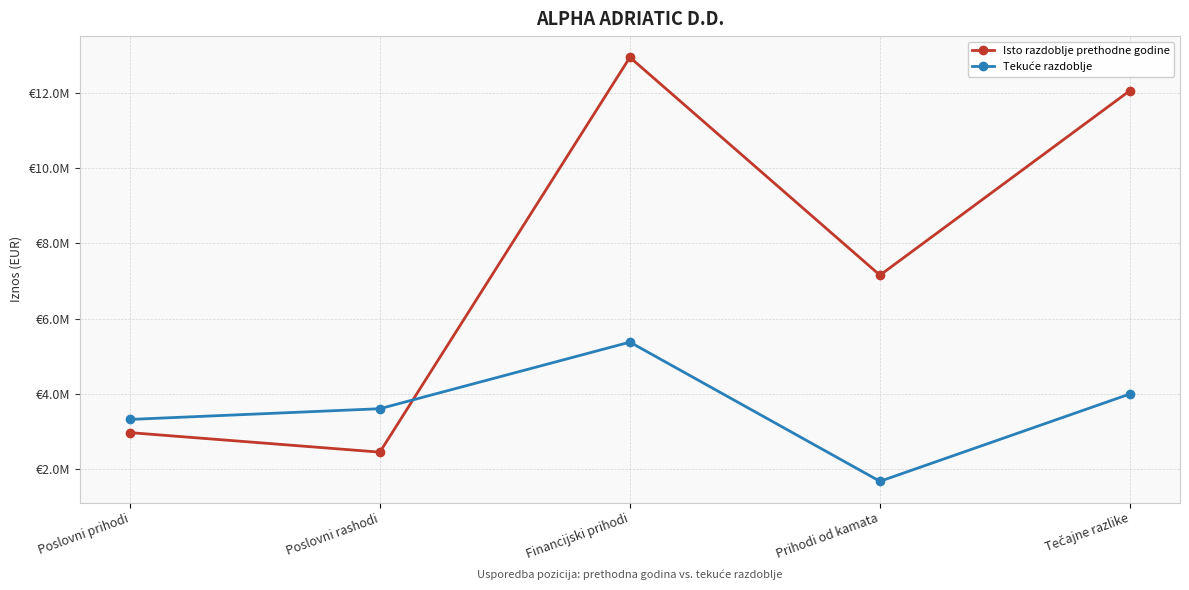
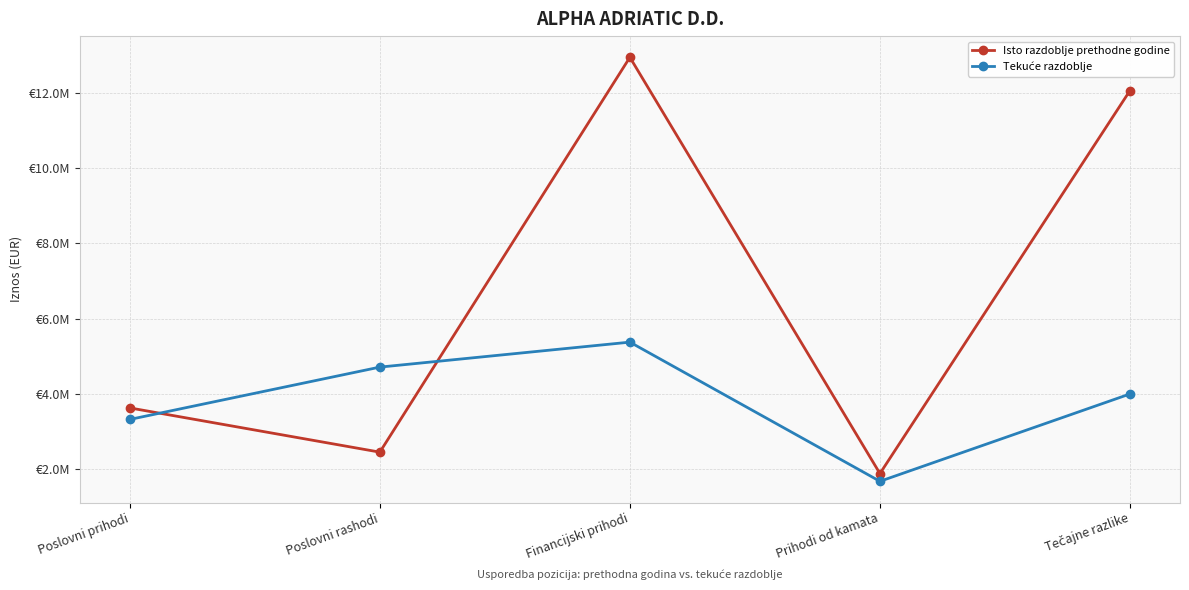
  {
    "Isto razdoblje prethodne godine": {
-     "Poslovni prihodi": "€3000000",
+     "Poslovni prihodi": "€3600000",
      "Poslovni rashodi": "€2400000",
      "Financijski prihodi": "€13000000",
-     "Prihodi od kamata": "€7200000",
+     "Prihodi od kamata": "€1900000",
      "Tečajne razlike": "€12100000"
    },
    "Tekuće razdoblje": {
      "Poslovni prihodi": "€3300000",
-     "Poslovni rashodi": "€3600000",
+     "Poslovni rashodi": "€4700000",
      "Financijski prihodi": "€5400000",
      "Prihodi od kamata": "€1700000",
      "Tečajne razlike": "€4000000"
    }
  }
